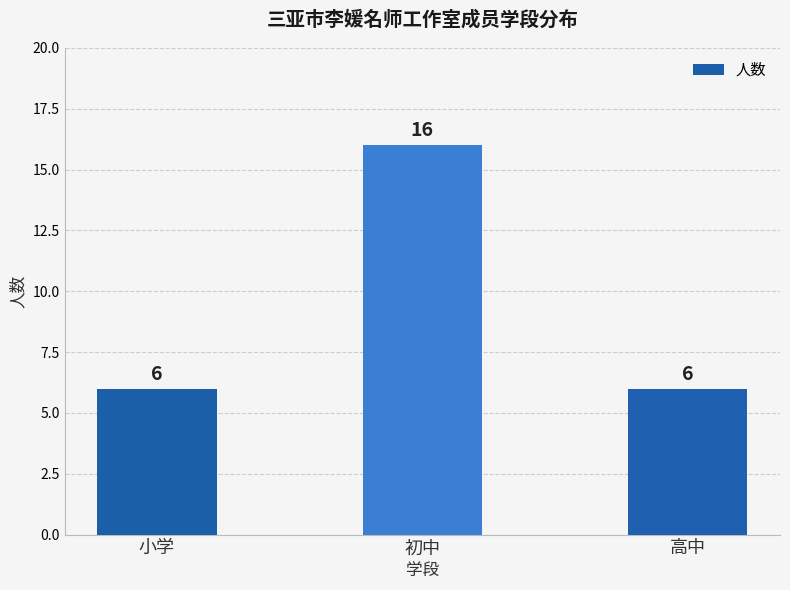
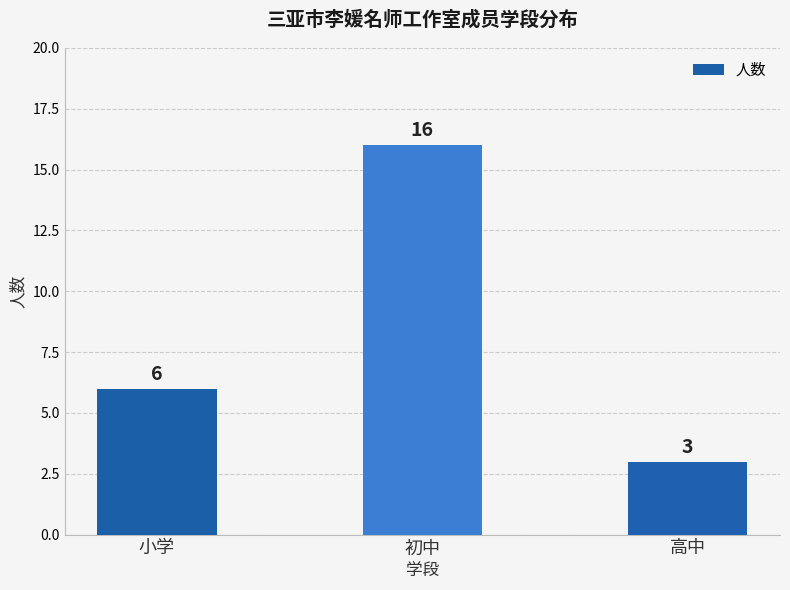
  {
    "小学": 6,
    "初中": 16,
-   "高中": 6
+   "高中": 3
  }
